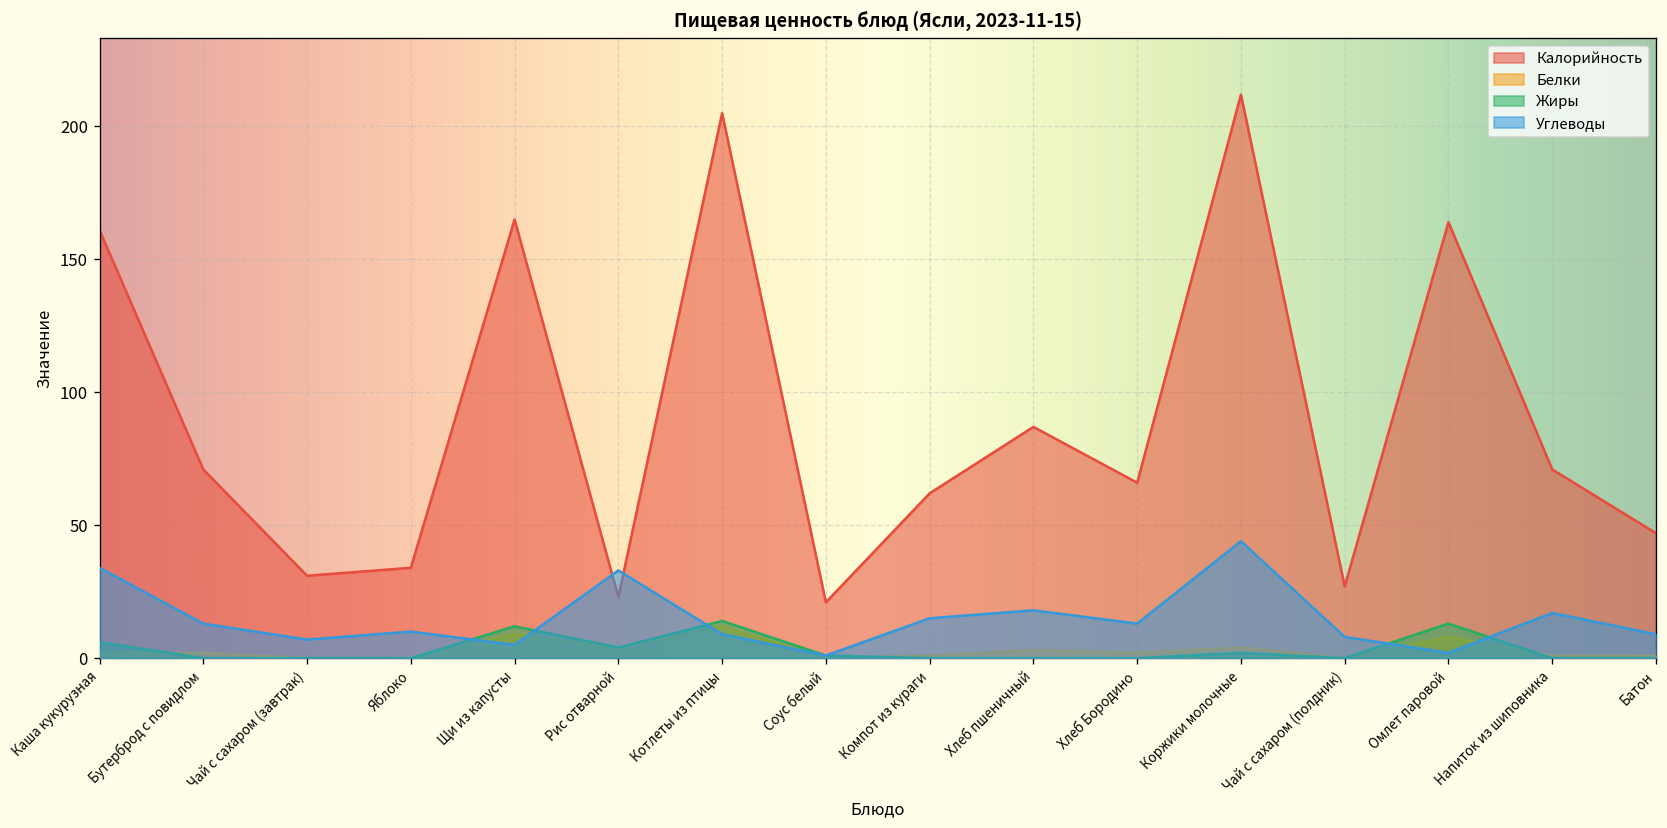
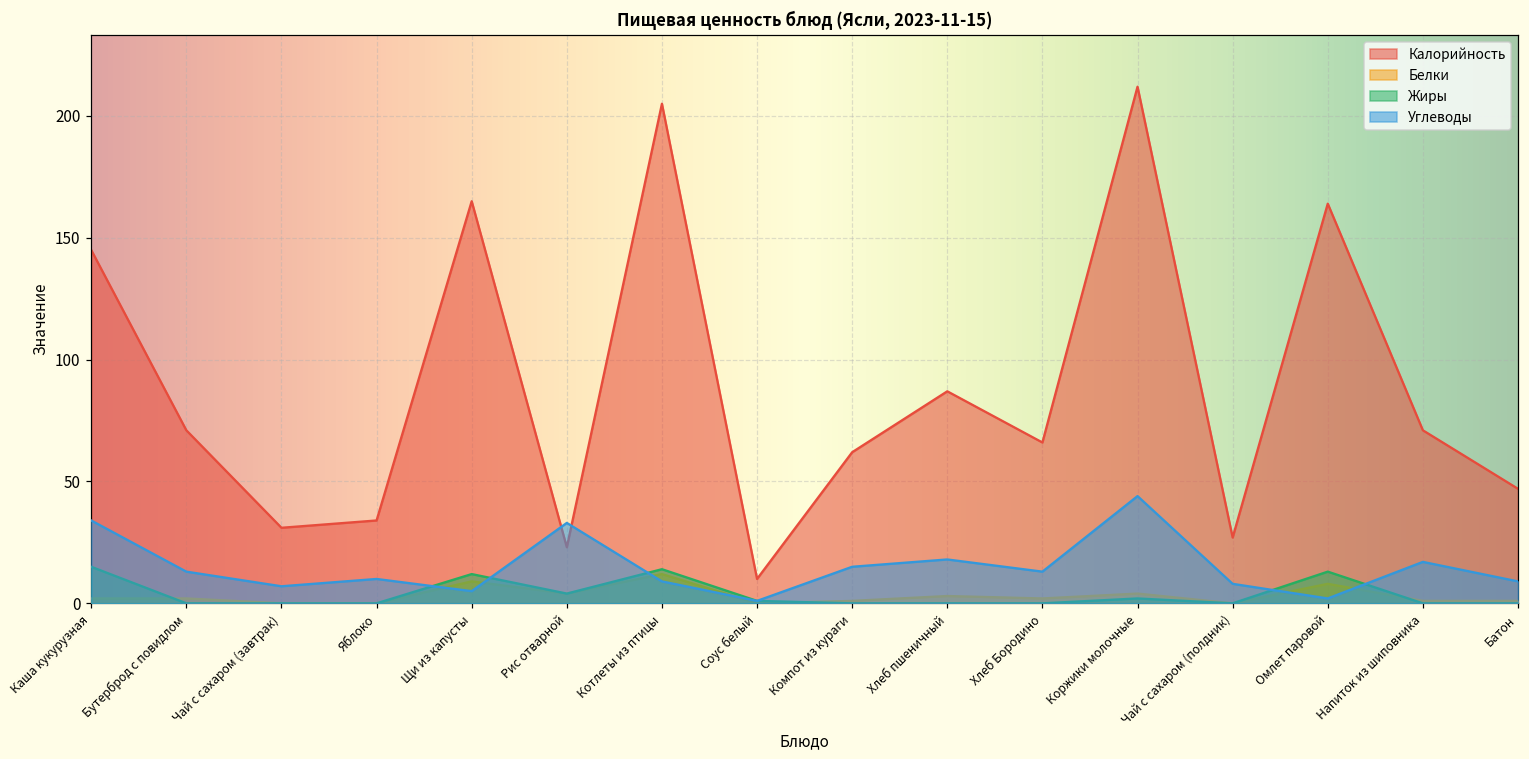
  {
    "Калорийность": {
-     "Каша кукурузная": 161,
+     "Каша кукурузная": 145,
      "Бутерброд с повидлом": 71,
      "Чай с сахаром (завтрак)": 31,
      "Яблоко": 34,
      "Щи из капусты": 165,
      "Рис отварной": 23,
      "Котлеты из птицы": 205,
-     "Соус белый": 21,
+     "Соус белый": 10,
      "Компот из кураги": 62,
      "Хлеб пшеничный": 87,
      "Хлеб Бородино": 66,
      "Коржики молочные": 212,
      "Чай с сахаром (полдник)": 27,
      "Омлет паровой": 164,
      "Напиток из шиповника": 71,
      "Батон": 47
    },
    "Белки": {
      "Каша кукурузная": 2,
      "Бутерброд с повидлом": 2,
      "Щи из капусты": 9,
      "Котлеты из птицы": 12,
      "Хлеб пшеничный": 3,
      "Хлеб Бородино": 2,
      "Коржики молочные": 4,
      "Омлет паровой": 8
    },
    "Жиры": {
-     "Каша кукурузная": 6,
+     "Каша кукурузная": 15,
      "Бутерброд с повидлом": 0,
      "Щи из капусты": 12,
      "Котлеты из птицы": 14,
      "Хлеб пшеничный": 0,
      "Хлеб Бородино": 0,
      "Коржики молочные": 2,
      "Омлет паровой": 13
    },
    "Углеводы": {
      "Каша кукурузная": 34,
      "Бутерброд с повидлом": 13,
      "Чай с сахаром (завтрак)": 7,
      "Яблоко": 10,
      "Щи из капусты": 5,
      "Рис отварной": 33,
      "Котлеты из птицы": 9,
      "Компот из кураги": 15,
      "Хлеб пшеничный": 18,
      "Хлеб Бородино": 13,
      "Коржики молочные": 44,
      "Чай с сахаром (полдник)": 8,
      "Омлет паровой": 2,
      "Напиток из шиповника": 17,
      "Батон": 9
    }
  }
